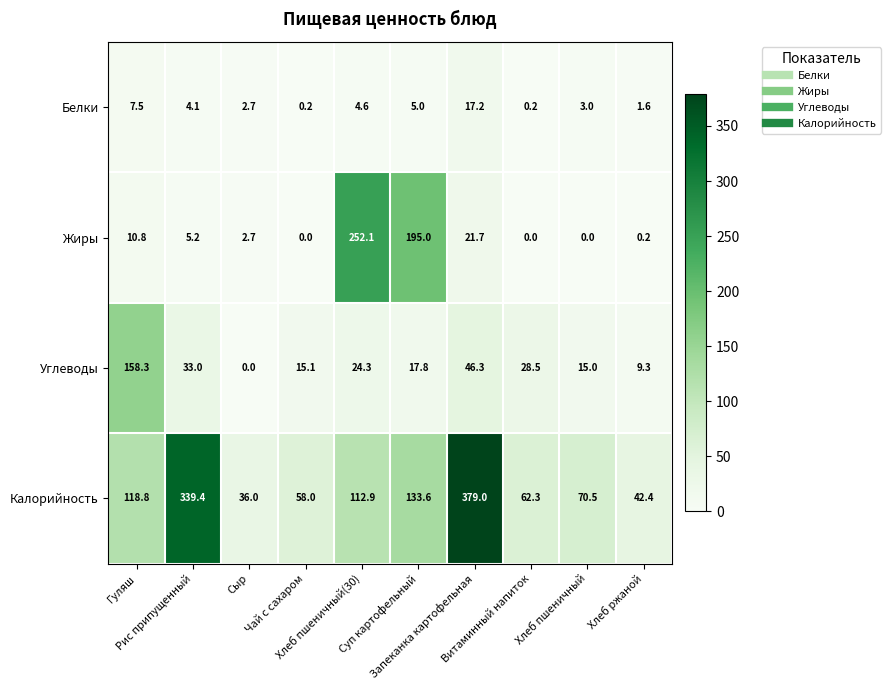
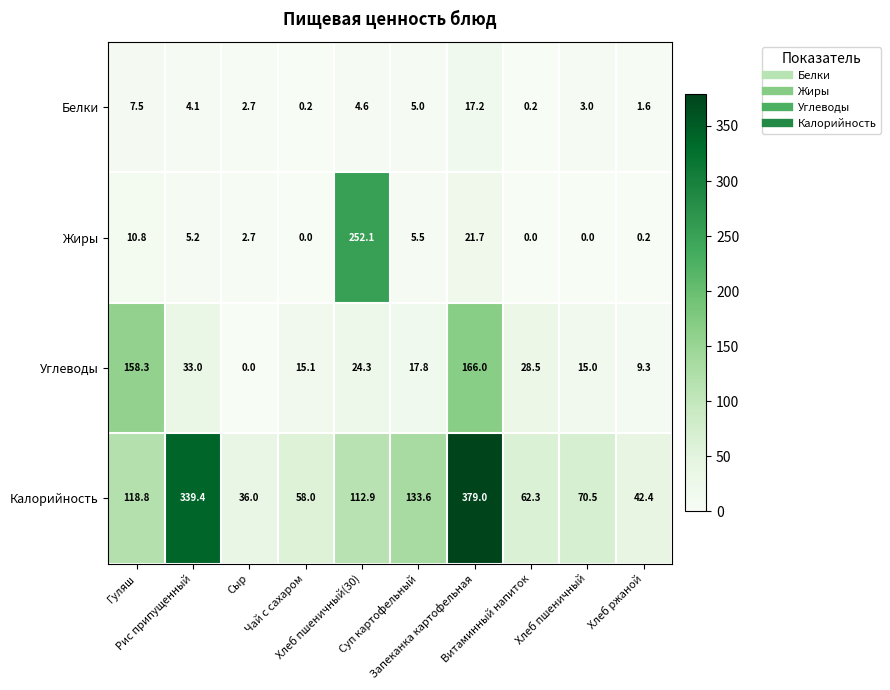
  {
    "Белки": {
      "Гуляш": 7.5,
      "Рис припущенный": 4.1,
      "Сыр": 2.7,
      "Чай с сахаром": 0.2,
      "Хлеб пшеничный(30)": 4.6,
      "Суп картофельный": 5.0,
      "Запеканка картофельная": 17.2,
      "Витаминный напиток": 0.2,
      "Хлеб пшеничный": 3.0,
      "Хлеб ржаной": 1.6
    },
    "Жиры": {
      "Гуляш": 10.8,
      "Рис припущенный": 5.2,
      "Сыр": 2.7,
      "Чай с сахаром": 0.0,
      "Хлеб пшеничный(30)": 252.1,
-     "Суп картофельный": 195.0,
+     "Суп картофельный": 5.5,
      "Запеканка картофельная": 21.7,
      "Витаминный напиток": 0.0,
      "Хлеб пшеничный": 0.0,
      "Хлеб ржаной": 0.2
    },
    "Углеводы": {
      "Гуляш": 158.3,
      "Рис припущенный": 33.0,
      "Сыр": 0.0,
      "Чай с сахаром": 15.1,
      "Хлеб пшеничный(30)": 24.3,
      "Суп картофельный": 17.8,
-     "Запеканка картофельная": 46.3,
+     "Запеканка картофельная": 166.0,
      "Витаминный напиток": 28.5,
      "Хлеб пшеничный": 15.0,
      "Хлеб ржаной": 9.3
    },
    "Калорийность": {
      "Гуляш": 118.8,
      "Рис припущенный": 339.4,
      "Сыр": 36.0,
      "Чай с сахаром": 58.0,
      "Хлеб пшеничный(30)": 112.9,
      "Суп картофельный": 133.6,
      "Запеканка картофельная": 379.0,
      "Витаминный напиток": 62.3,
      "Хлеб пшеничный": 70.5,
      "Хлеб ржаной": 42.4
    }
  }
